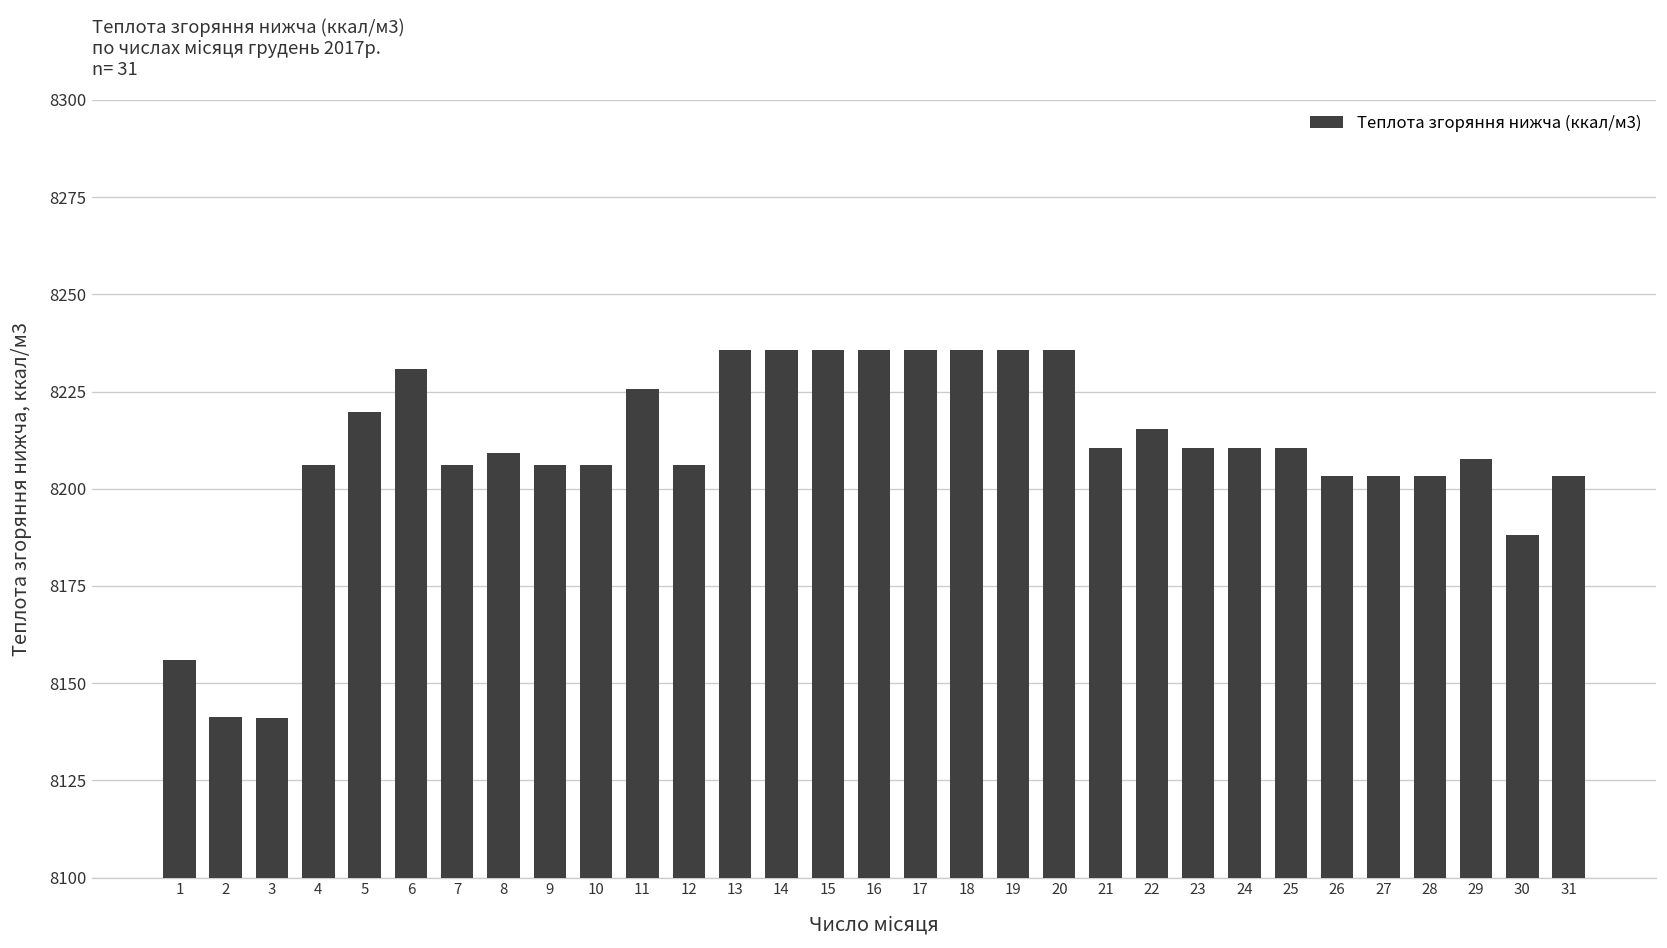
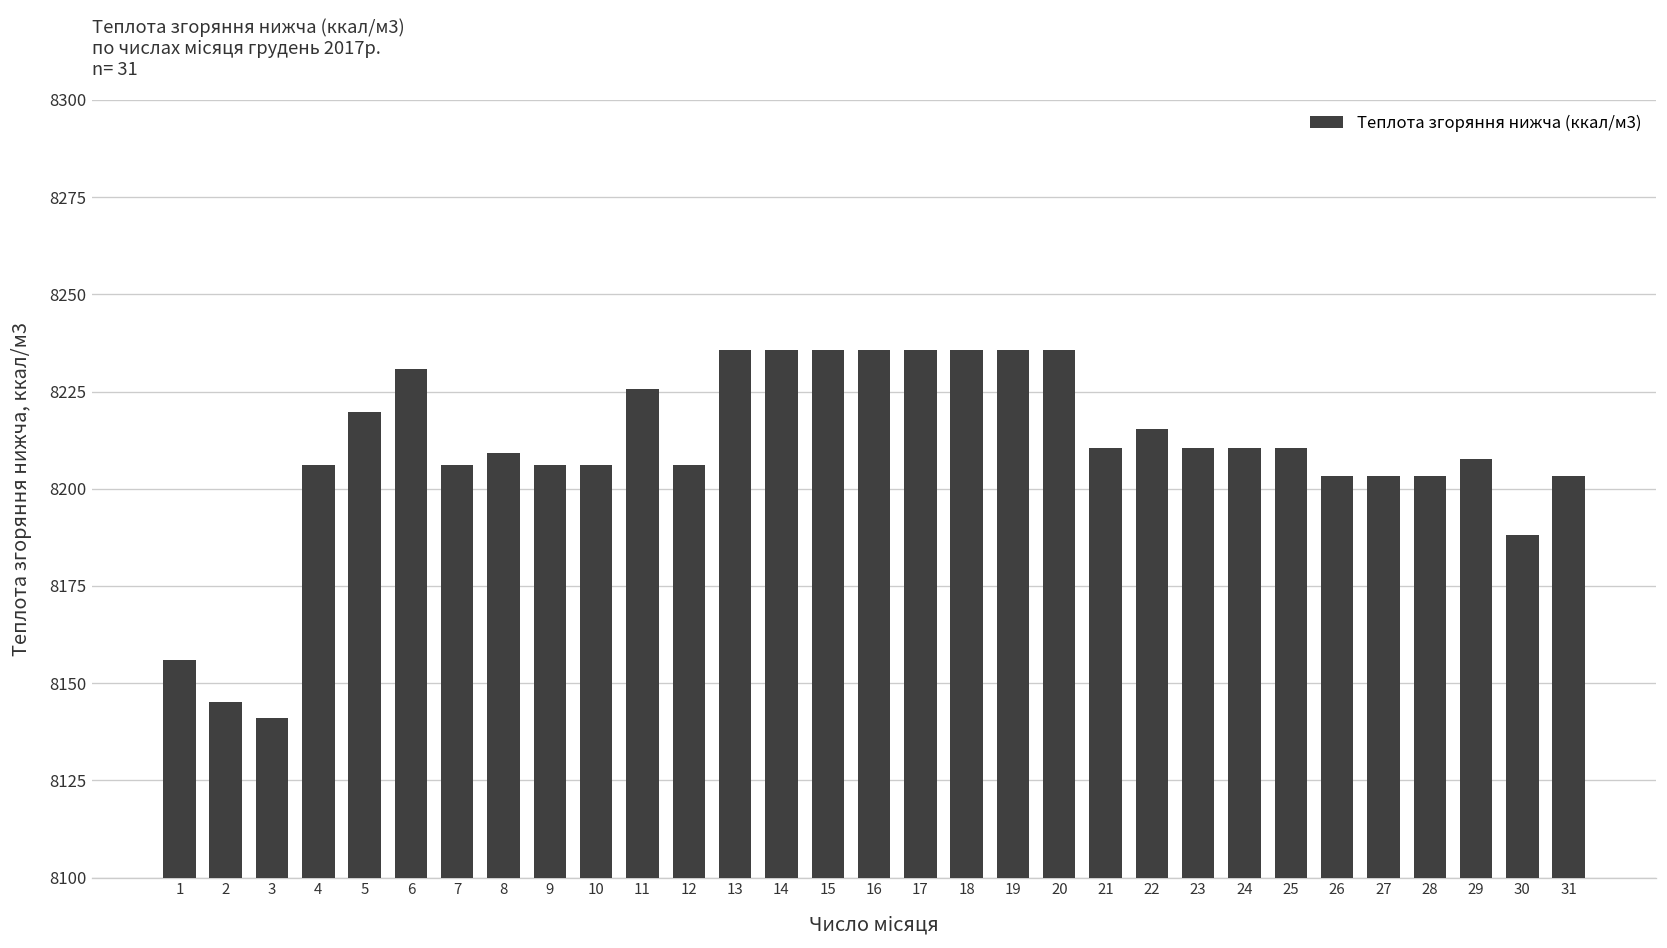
  {
    "1": 8156,
-   "2": 8141,
+   "2": 8145,
    "3": 8141,
    "4": 8206,
    "5": 8220,
    "6": 8231,
    "7": 8206,
    "8": 8209,
    "9": 8206,
    "10": 8206,
    "11": 8226,
    "12": 8206,
    "13": 8236,
    "14": 8236,
    "15": 8236,
    "16": 8236,
    "17": 8236,
    "18": 8236,
    "19": 8236,
    "20": 8236,
    "21": 8211,
    "22": 8215,
    "23": 8211,
    "24": 8211,
    "25": 8211,
    "26": 8203,
    "27": 8203,
    "28": 8203,
    "29": 8208,
    "30": 8188,
    "31": 8203
  }
